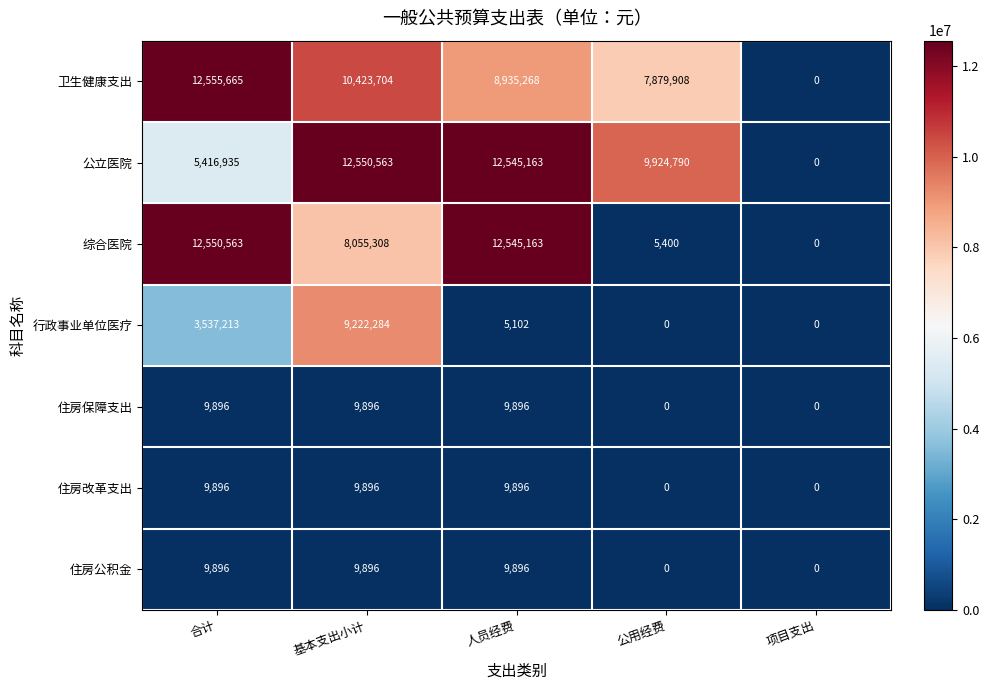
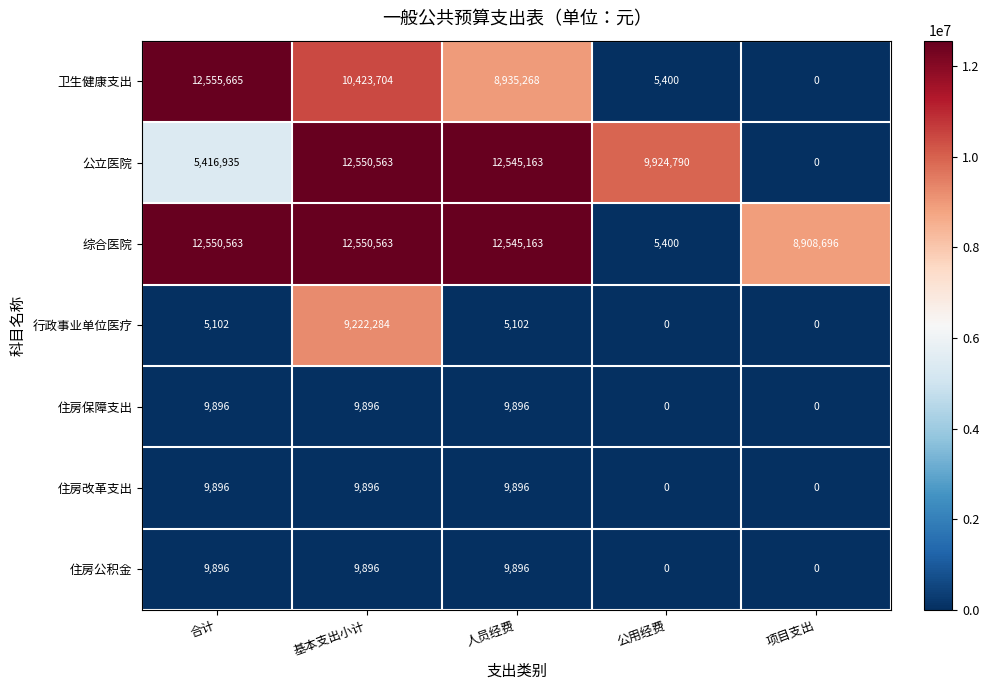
  {
    "卫生健康支出": {
      "合计": "12,555,665",
      "基本支出小计": "10,423,704",
      "人员经费": "8,935,268",
-     "公用经费": "7,879,908",
+     "公用经费": "5,400",
      "项目支出": "0"
    },
    "公立医院": {
      "合计": "5,416,935",
      "基本支出小计": "12,550,563",
      "人员经费": "12,545,163",
      "公用经费": "9,924,790",
      "项目支出": "0"
    },
    "综合医院": {
      "合计": "12,550,563",
-     "基本支出小计": "8,055,308",
+     "基本支出小计": "12,550,563",
      "人员经费": "12,545,163",
      "公用经费": "5,400",
-     "项目支出": "0"
+     "项目支出": "8,908,696"
    },
    "行政事业单位医疗": {
-     "合计": "3,537,213",
+     "合计": "5,102",
      "基本支出小计": "9,222,284",
      "人员经费": "5,102",
      "公用经费": "0",
      "项目支出": "0"
    },
    "住房保障支出": {
      "合计": "9,896",
      "基本支出小计": "9,896",
      "人员经费": "9,896",
      "公用经费": "0",
      "项目支出": "0"
    },
    "住房改革支出": {
      "合计": "9,896",
      "基本支出小计": "9,896",
      "人员经费": "9,896",
      "公用经费": "0",
      "项目支出": "0"
    },
    "住房公积金": {
      "合计": "9,896",
      "基本支出小计": "9,896",
      "人员经费": "9,896",
      "公用经费": "0",
      "项目支出": "0"
    }
  }
